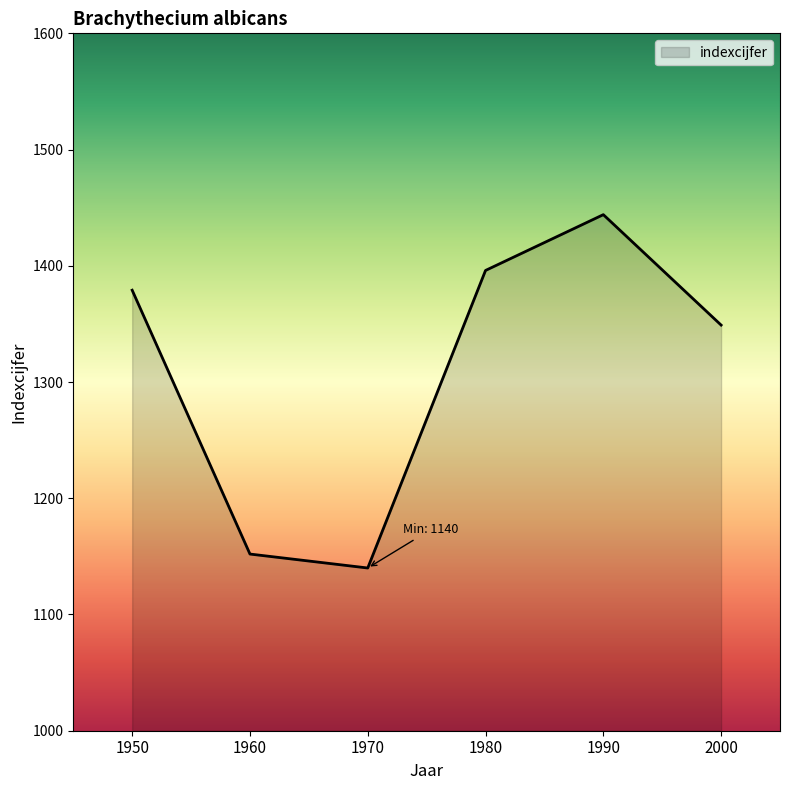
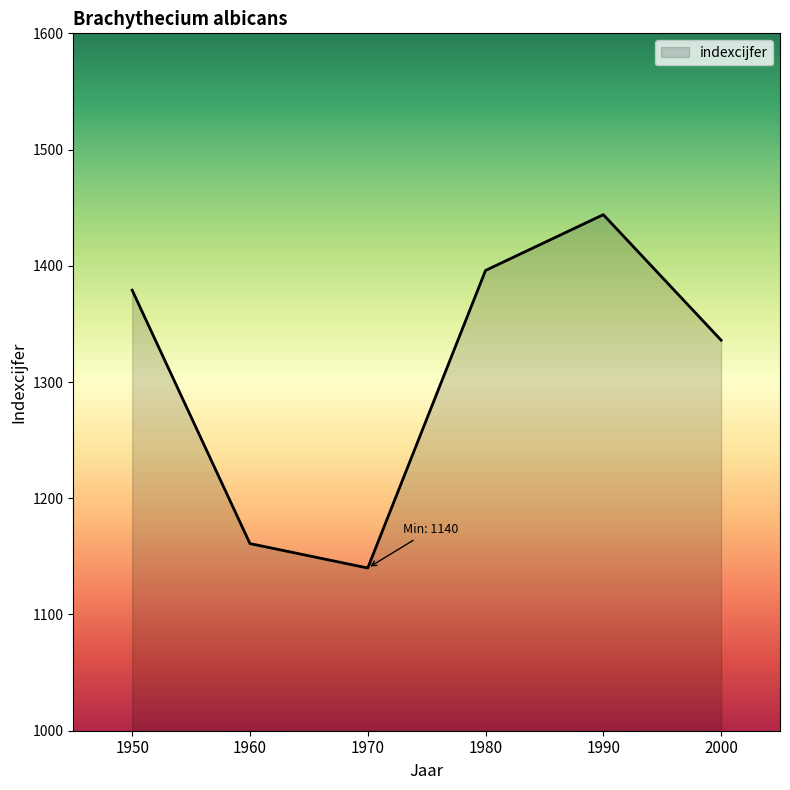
  {
    "1950": 1379,
-   "1960": 1152,
+   "1960": 1161,
    "1980": 1396,
    "1990": 1444,
-   "2000": 1349
+   "2000": 1336
  }
